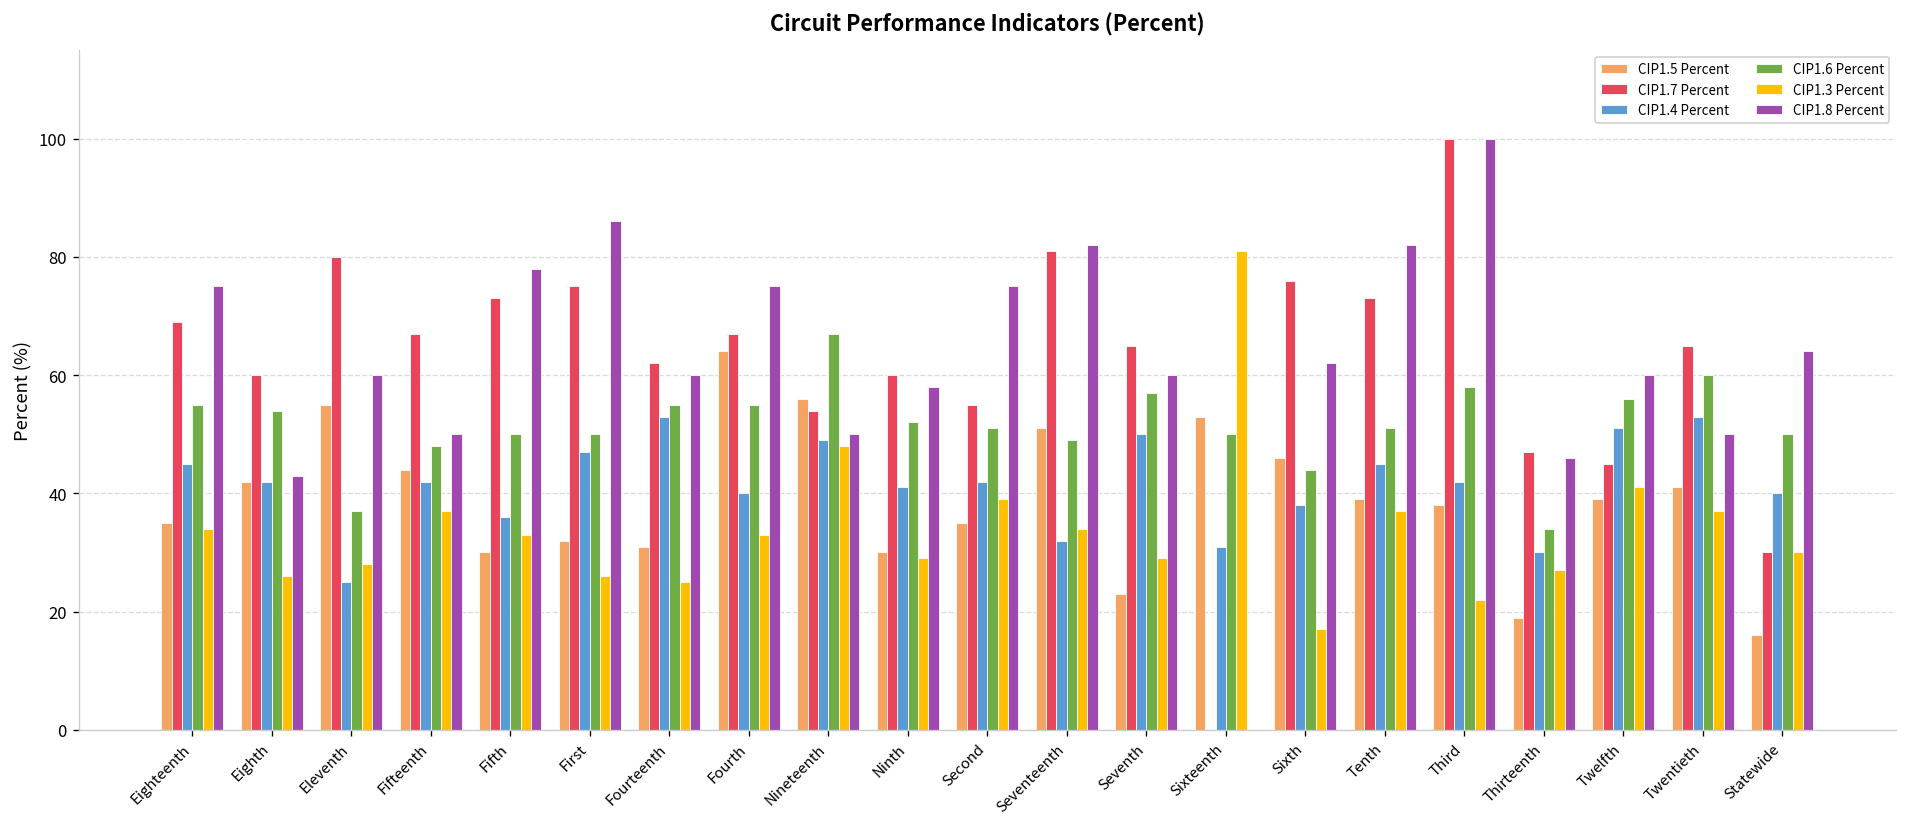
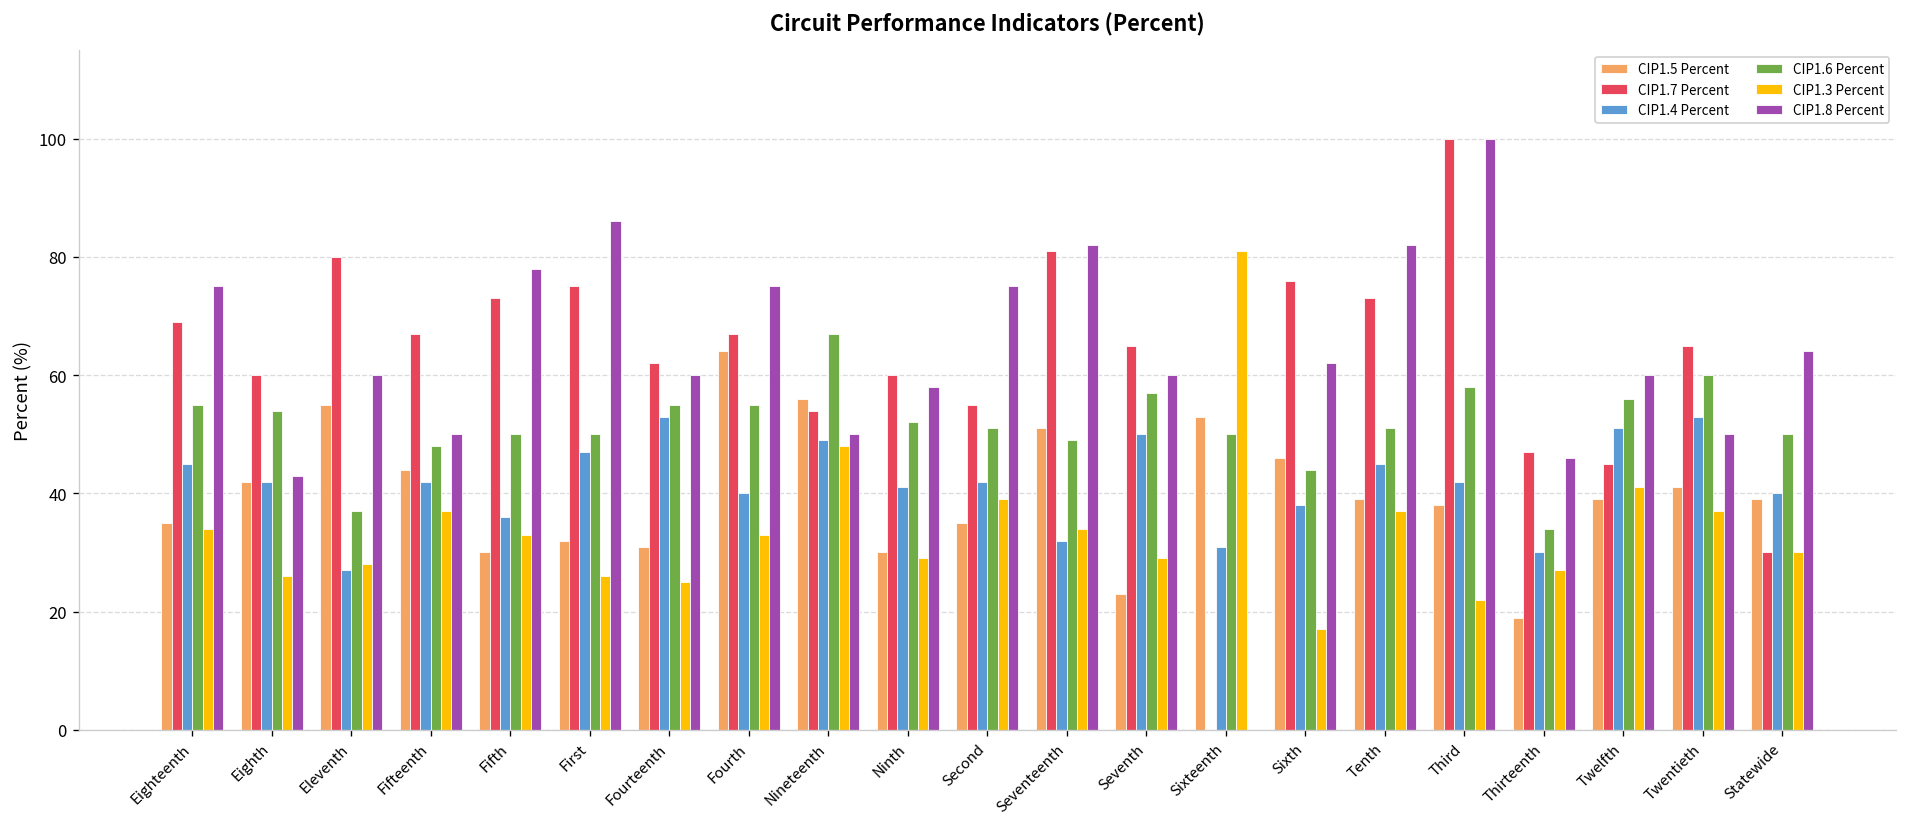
  {
    "CIP1.5 Percent": {
      "Eighteenth": 35,
      "Eighth": 42,
      "Eleventh": 55,
      "Fifteenth": 44,
      "Fifth": 30,
      "First": 32,
      "Fourteenth": 31,
      "Fourth": 64,
      "Nineteenth": 56,
      "Ninth": 30,
      "Second": 35,
      "Seventeenth": 51,
      "Seventh": 23,
      "Sixteenth": 53,
      "Sixth": 46,
      "Tenth": 39,
      "Third": 38,
      "Thirteenth": 19,
      "Twelfth": 39,
      "Twentieth": 41,
-     "Statewide": 16
+     "Statewide": 39
    },
    "CIP1.7 Percent": {
      "Eighteenth": 69,
      "Eighth": 60,
      "Eleventh": 80,
      "Fifteenth": 67,
      "Fifth": 73,
      "First": 75,
      "Fourteenth": 62,
      "Fourth": 67,
      "Nineteenth": 54,
      "Ninth": 60,
      "Second": 55,
      "Seventeenth": 81,
      "Seventh": 65,
      "Sixteenth": 0,
      "Sixth": 76,
      "Tenth": 73,
      "Third": 100,
      "Thirteenth": 47,
      "Twelfth": 45,
      "Twentieth": 65,
      "Statewide": 30
    },
    "CIP1.4 Percent": {
      "Eighteenth": 45,
      "Eighth": 42,
-     "Eleventh": 25,
+     "Eleventh": 27,
      "Fifteenth": 42,
      "Fifth": 36,
      "First": 47,
      "Fourteenth": 53,
      "Fourth": 40,
      "Nineteenth": 49,
      "Ninth": 41,
      "Second": 42,
      "Seventeenth": 32,
      "Seventh": 50,
      "Sixteenth": 31,
      "Sixth": 38,
      "Tenth": 45,
      "Third": 42,
      "Thirteenth": 30,
      "Twelfth": 51,
      "Twentieth": 53,
      "Statewide": 40
    },
    "CIP1.6 Percent": {
      "Eighteenth": 55,
      "Eighth": 54,
      "Eleventh": 37,
      "Fifteenth": 48,
      "Fifth": 50,
      "First": 50,
      "Fourteenth": 55,
      "Fourth": 55,
      "Nineteenth": 67,
      "Ninth": 52,
      "Second": 51,
      "Seventeenth": 49,
      "Seventh": 57,
      "Sixteenth": 50,
      "Sixth": 44,
      "Tenth": 51,
      "Third": 58,
      "Thirteenth": 34,
      "Twelfth": 56,
      "Twentieth": 60,
      "Statewide": 50
    },
    "CIP1.3 Percent": {
      "Eighteenth": 34,
      "Eighth": 26,
      "Eleventh": 28,
      "Fifteenth": 37,
      "Fifth": 33,
      "First": 26,
      "Fourteenth": 25,
      "Fourth": 33,
      "Nineteenth": 48,
      "Ninth": 29,
      "Second": 39,
      "Seventeenth": 34,
      "Seventh": 29,
      "Sixteenth": 81,
      "Sixth": 17,
      "Tenth": 37,
      "Third": 22,
      "Thirteenth": 27,
      "Twelfth": 41,
      "Twentieth": 37,
      "Statewide": 30
    },
    "CIP1.8 Percent": {
      "Eighteenth": 75,
      "Eighth": 43,
      "Eleventh": 60,
      "Fifteenth": 50,
      "Fifth": 78,
      "First": 86,
      "Fourteenth": 60,
      "Fourth": 75,
      "Nineteenth": 50,
      "Ninth": 58,
      "Second": 75,
      "Seventeenth": 82,
      "Seventh": 60,
      "Sixteenth": 0,
      "Sixth": 62,
      "Tenth": 82,
      "Third": 100,
      "Thirteenth": 46,
      "Twelfth": 60,
      "Twentieth": 50,
      "Statewide": 64
    }
  }
